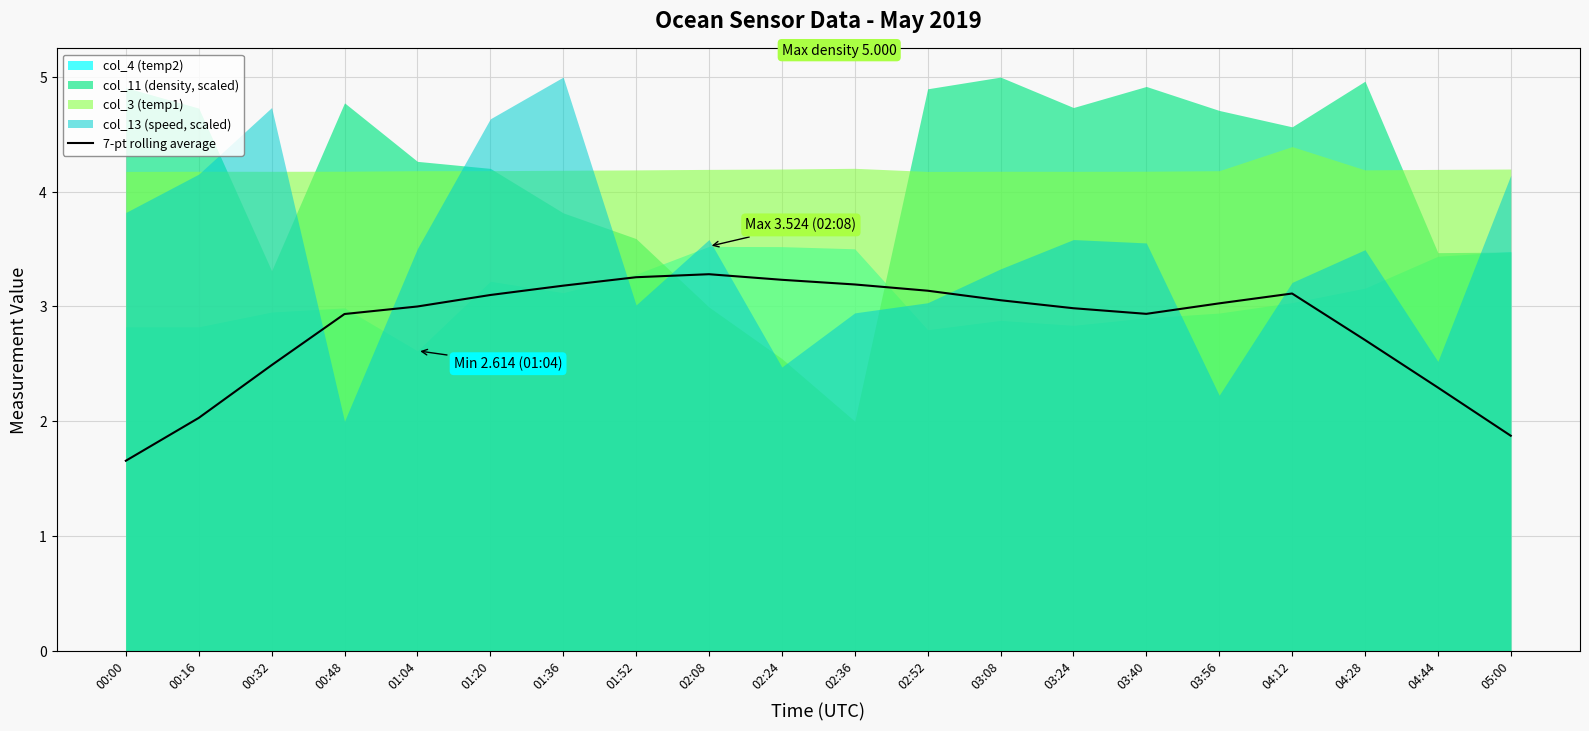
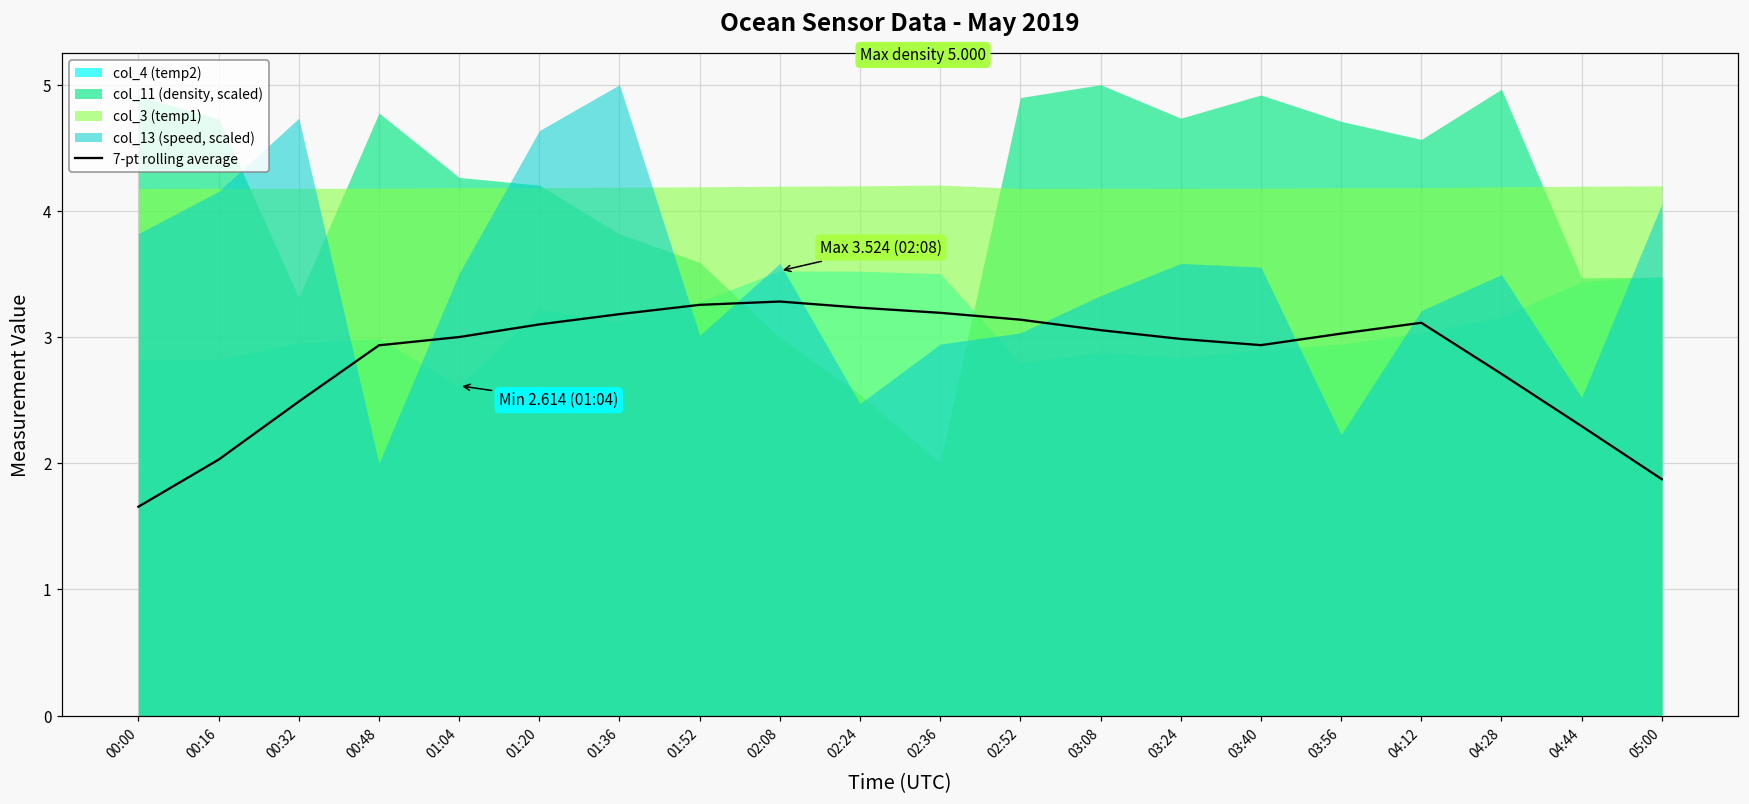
  {
    "7-pt rolling average": {
      "00:00": 1.66,
      "00:16": 2.03,
      "00:32": 2.49,
      "00:48": 2.93,
      "01:04": 3.00,
      "01:20": 3.10,
      "01:36": 3.18,
      "01:52": 3.26,
      "02:08": 3.28,
      "02:24": 3.23,
      "02:36": 3.19,
      "02:52": 3.14,
      "03:08": 3.05,
      "03:24": 2.98,
      "03:40": 2.94,
      "03:56": 3.03,
      "04:12": 3.11,
      "04:28": 2.71,
      "04:44": 2.29,
      "05:00": 1.87
    },
    "col_4 (temp2)": {
      "00:00": 2.82,
      "00:16": 2.82,
      "00:32": 2.95,
      "00:48": 2.99,
      "01:20": 3.22,
      "01:36": 3.12,
      "01:52": 3.28,
      "02:08": 3.52,
      "02:36": 3.50,
      "02:52": 2.80,
      "03:08": 2.88,
      "03:24": 2.84,
      "03:40": 2.90,
      "03:56": 2.94,
      "04:12": 3.03,
      "04:28": 3.16,
      "04:44": 3.44
    },
    "col_11 (density, scaled)": {
      "00:32": 3.31,
      "00:48": 4.78,
      "01:04": 4.27,
      "01:36": 3.82,
      "01:52": 3.59,
      "02:08": 2.99,
      "02:24": 2.55,
      "02:36": 2.00,
      "02:52": 4.90,
      "03:08": 5.00,
      "03:24": 4.73,
      "03:40": 4.92,
      "03:56": 4.71,
      "04:12": 4.57,
      "04:28": 4.96,
      "04:44": 3.47
    },
    "col_3 (temp1)": {
      "00:00": 4.18,
      "00:16": 4.18,
      "00:32": 4.18,
      "00:48": 4.18,
      "01:04": 4.18,
      "01:36": 4.19,
      "01:52": 4.19,
      "02:08": 4.20,
      "02:24": 4.20,
      "02:36": 4.20,
      "02:52": 4.18,
      "03:08": 4.18,
      "03:24": 4.18,
      "03:40": 4.18,
      "03:56": 4.18,
-     "04:12": 4.39,
+     "04:12": 4.18,
      "04:28": 4.19,
      "04:44": 4.20,
      "05:00": 4.20
    },
    "col_13 (speed, scaled)": {
      "00:00": 3.82,
      "00:16": 4.15,
      "00:32": 4.73,
      "00:48": 2.00,
      "01:04": 3.50,
      "01:20": 4.64,
      "01:36": 5.00,
      "01:52": 3.01,
      "02:08": 3.58,
      "02:24": 2.47,
      "02:36": 2.94,
      "02:52": 3.03,
      "03:08": 3.33,
      "03:24": 3.58,
      "03:40": 3.55,
      "03:56": 2.23,
      "04:12": 3.21,
      "04:28": 3.50,
      "04:44": 2.52,
-     "05:00": 4.14
+     "05:00": 4.06
    }
  }
